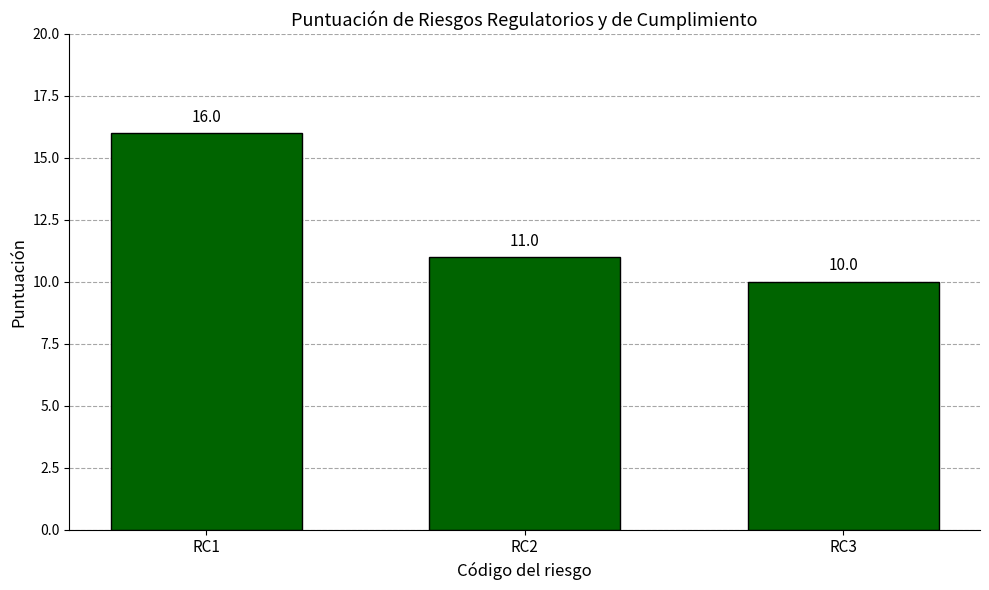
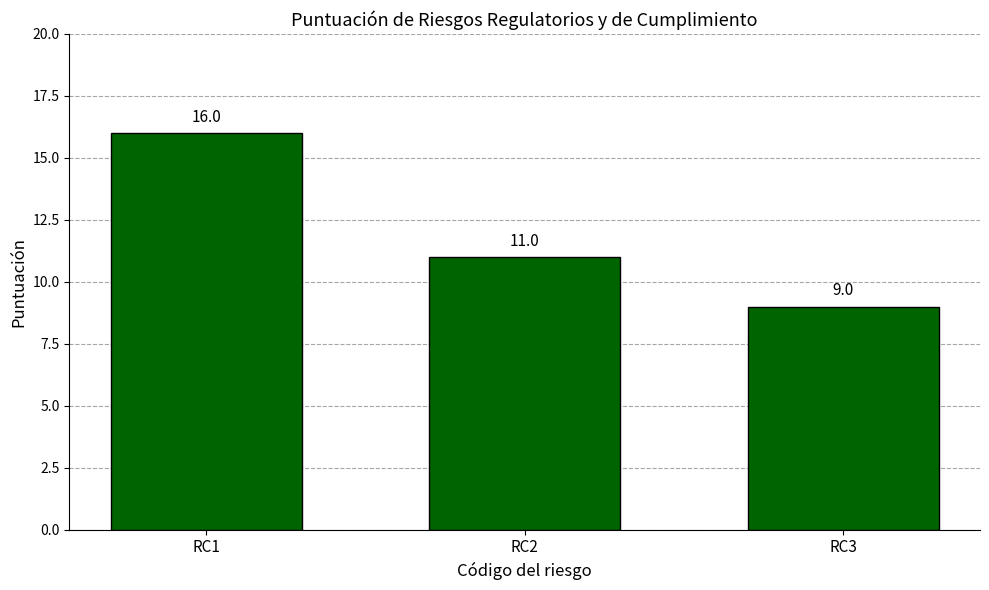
  {
    "RC1": 16.0,
    "RC2": 11.0,
-   "RC3": 10.0
+   "RC3": 9.0
  }
